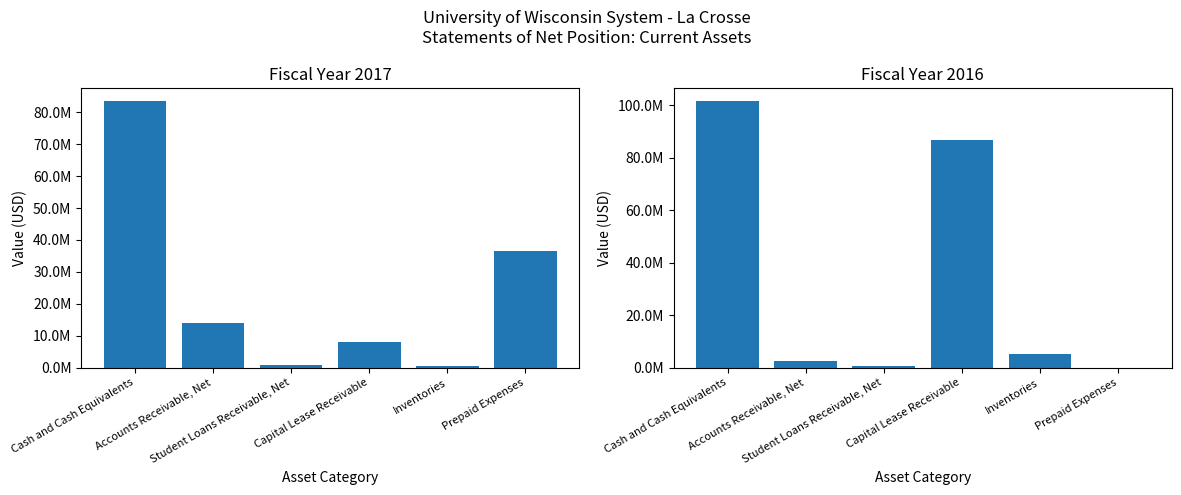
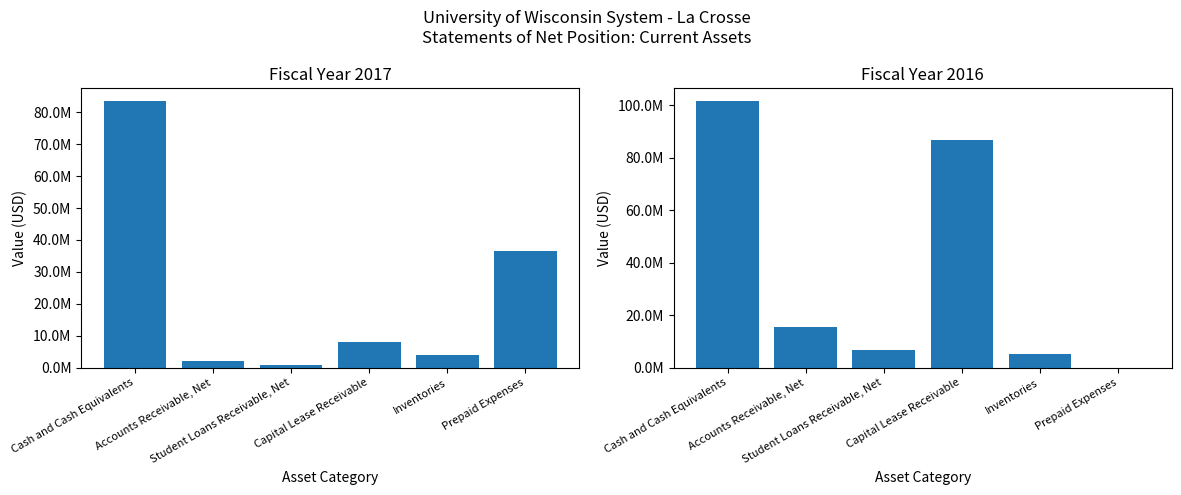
  {
    "Fiscal Year 2017": {
      "Cash and Cash Equivalents": 83000000,
-     "Accounts Receivable, Net": 14000000,
+     "Accounts Receivable, Net": 2000000,
      "Capital Lease Receivable": 8000000,
-     "Inventories": 0,
+     "Inventories": 4000000,
      "Prepaid Expenses": 37000000
    },
    "Fiscal Year 2016": {
      "Cash and Cash Equivalents": 102000000,
-     "Accounts Receivable, Net": 2000000,
-     "Student Loans Receivable, Net": 1000000,
+     "Accounts Receivable, Net": 15000000,
+     "Student Loans Receivable, Net": 7000000,
      "Capital Lease Receivable": 87000000,
      "Inventories": 5000000
    }
  }
